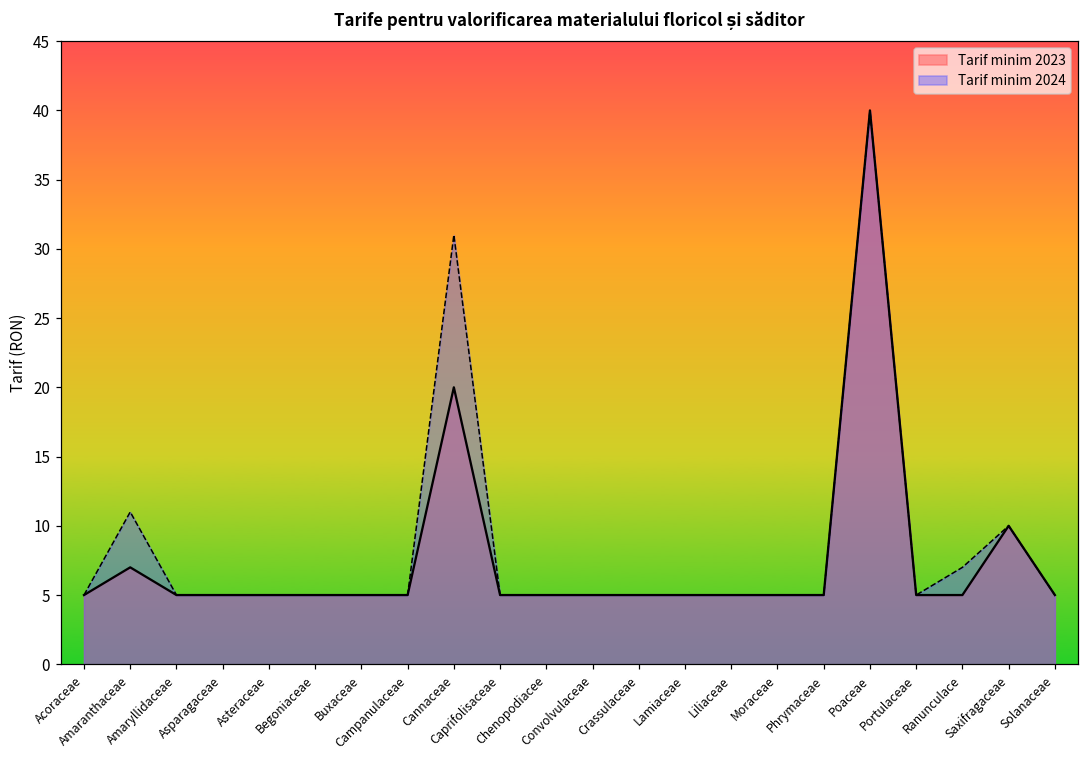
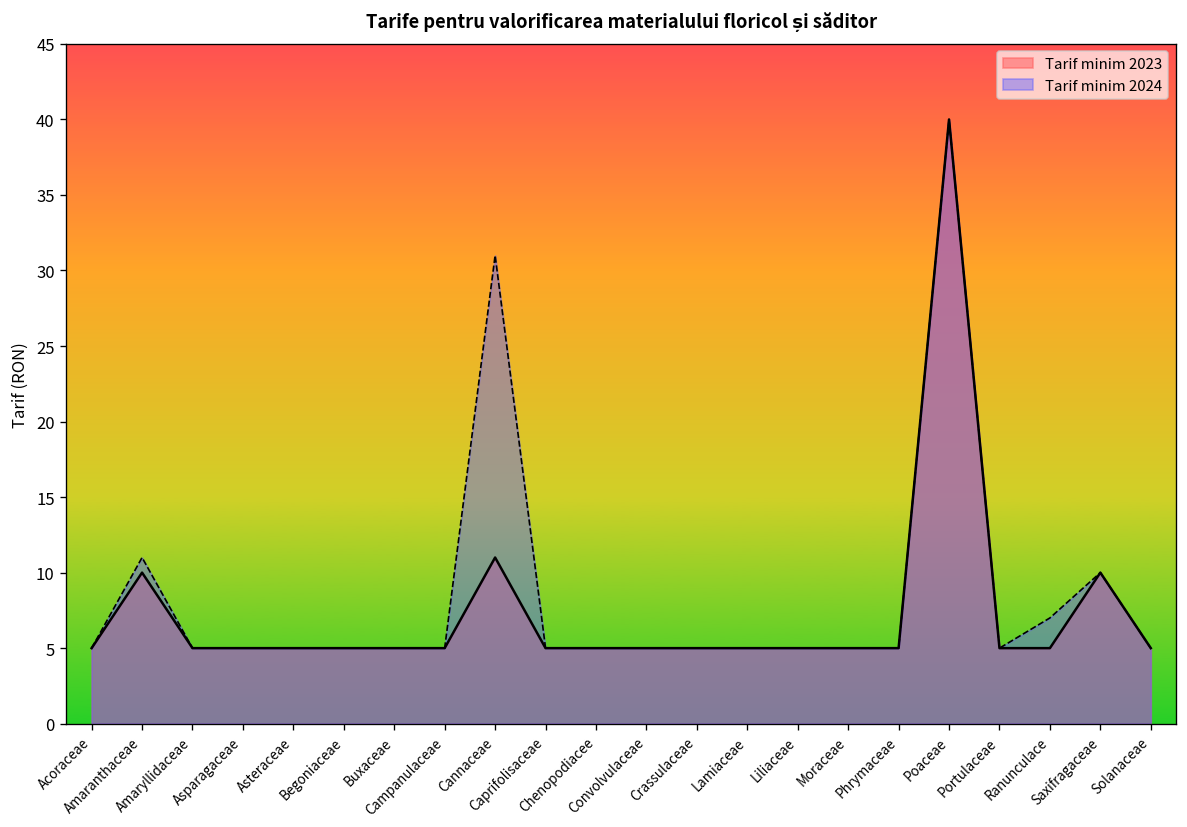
  {
    "Tarif minim 2023": {
-     "Amaranthaceae": 7,
-     "Cannaceae": 20,
+     "Amaranthaceae": 10,
+     "Cannaceae": 11,
      "Ranunculace": 5
    },
    "Tarif minim 2024": {
      "Amaranthaceae": 11,
      "Cannaceae": 31,
      "Ranunculace": 7
    }
  }
